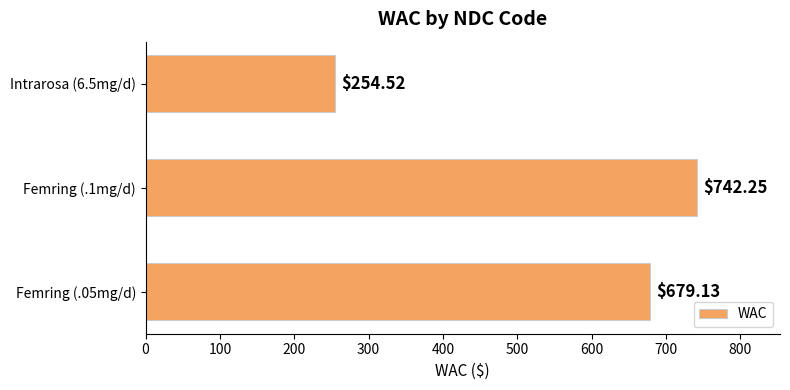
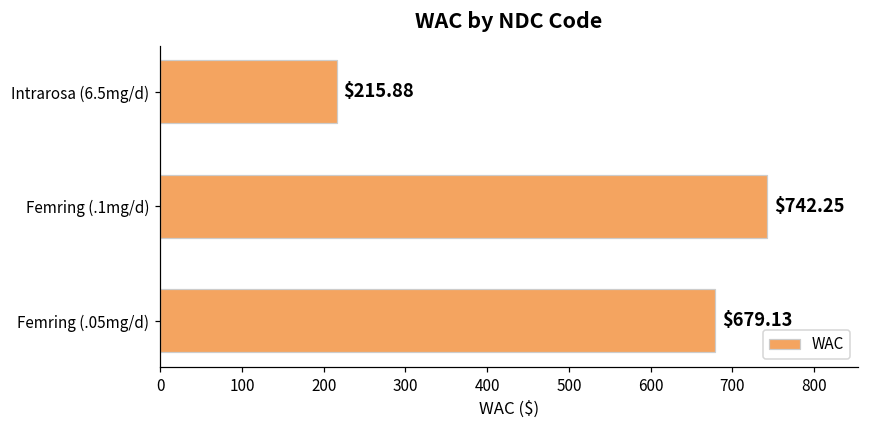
  {
-   "Intrarosa (6.5mg/d)": "$254.52",
+   "Intrarosa (6.5mg/d)": "$215.88",
    "Femring (.1mg/d)": "$742.25",
    "Femring (.05mg/d)": "$679.13"
  }
